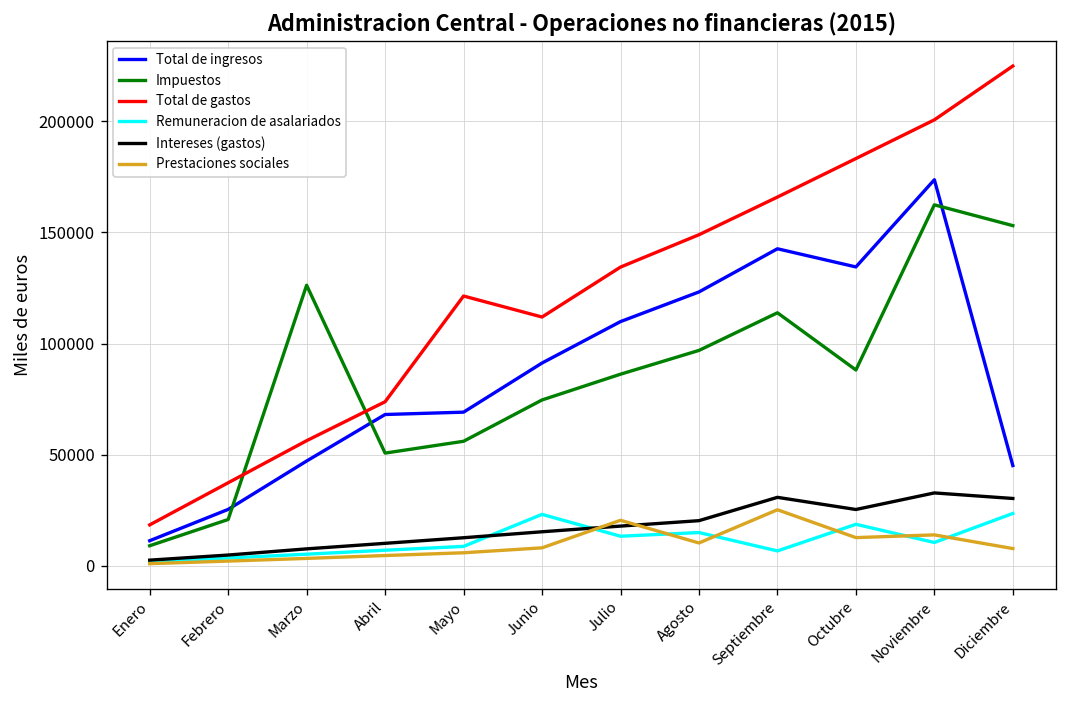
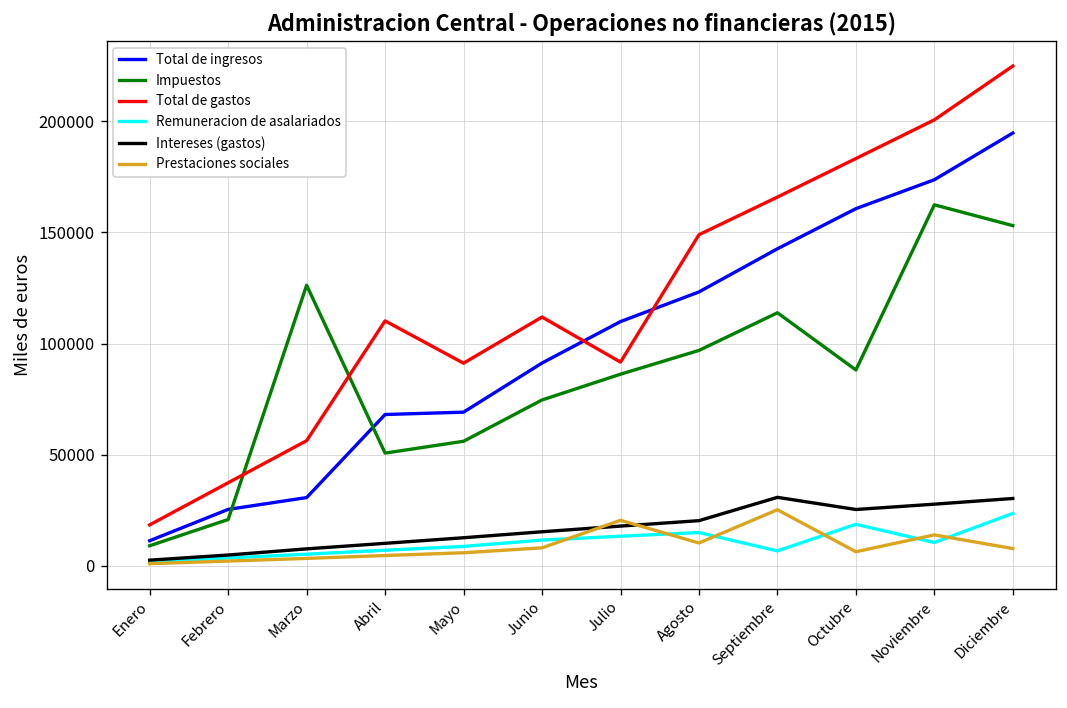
  {
    "Total de ingresos": {
      "Enero": 11000,
      "Febrero": 25000,
-     "Marzo": 47000,
+     "Marzo": 31000,
      "Abril": 68000,
      "Mayo": 69000,
      "Junio": 91000,
      "Julio": 110000,
      "Agosto": 123000,
      "Septiembre": 143000,
-     "Octubre": 135000,
+     "Octubre": 161000,
      "Noviembre": 174000,
-     "Diciembre": 45000
+     "Diciembre": 195000
    },
    "Impuestos": {
      "Enero": 9000,
      "Febrero": 21000,
      "Marzo": 126000,
      "Abril": 51000,
      "Mayo": 56000,
      "Junio": 75000,
      "Julio": 86000,
      "Agosto": 97000,
      "Septiembre": 114000,
      "Octubre": 88000,
      "Noviembre": 162000,
      "Diciembre": 153000
    },
    "Total de gastos": {
      "Enero": 18000,
      "Febrero": 37000,
      "Marzo": 56000,
-     "Abril": 74000,
-     "Mayo": 121000,
+     "Abril": 110000,
+     "Mayo": 91000,
      "Junio": 112000,
-     "Julio": 134000,
+     "Julio": 92000,
      "Agosto": 149000,
      "Septiembre": 166000,
      "Octubre": 183000,
      "Noviembre": 201000,
      "Diciembre": 225000
    },
    "Remuneracion de asalariados": {
      "Marzo": 5000,
      "Abril": 7000,
      "Mayo": 9000,
-     "Junio": 23000,
+     "Junio": 12000,
      "Julio": 13000,
      "Agosto": 15000,
      "Septiembre": 7000,
      "Octubre": 19000,
      "Noviembre": 11000,
      "Diciembre": 24000
    },
    "Intereses (gastos)": {
      "Marzo": 8000,
      "Abril": 10000,
      "Mayo": 13000,
      "Junio": 15000,
      "Julio": 18000,
      "Agosto": 20000,
      "Septiembre": 31000,
      "Octubre": 25000,
-     "Noviembre": 33000,
+     "Noviembre": 28000,
      "Diciembre": 30000
    },
    "Prestaciones sociales": {
      "Febrero": 2000,
      "Marzo": 3000,
      "Abril": 5000,
      "Mayo": 6000,
      "Junio": 8000,
      "Julio": 21000,
      "Agosto": 10000,
      "Septiembre": 25000,
-     "Octubre": 13000,
+     "Octubre": 6000,
      "Noviembre": 14000,
      "Diciembre": 8000
    }
  }
